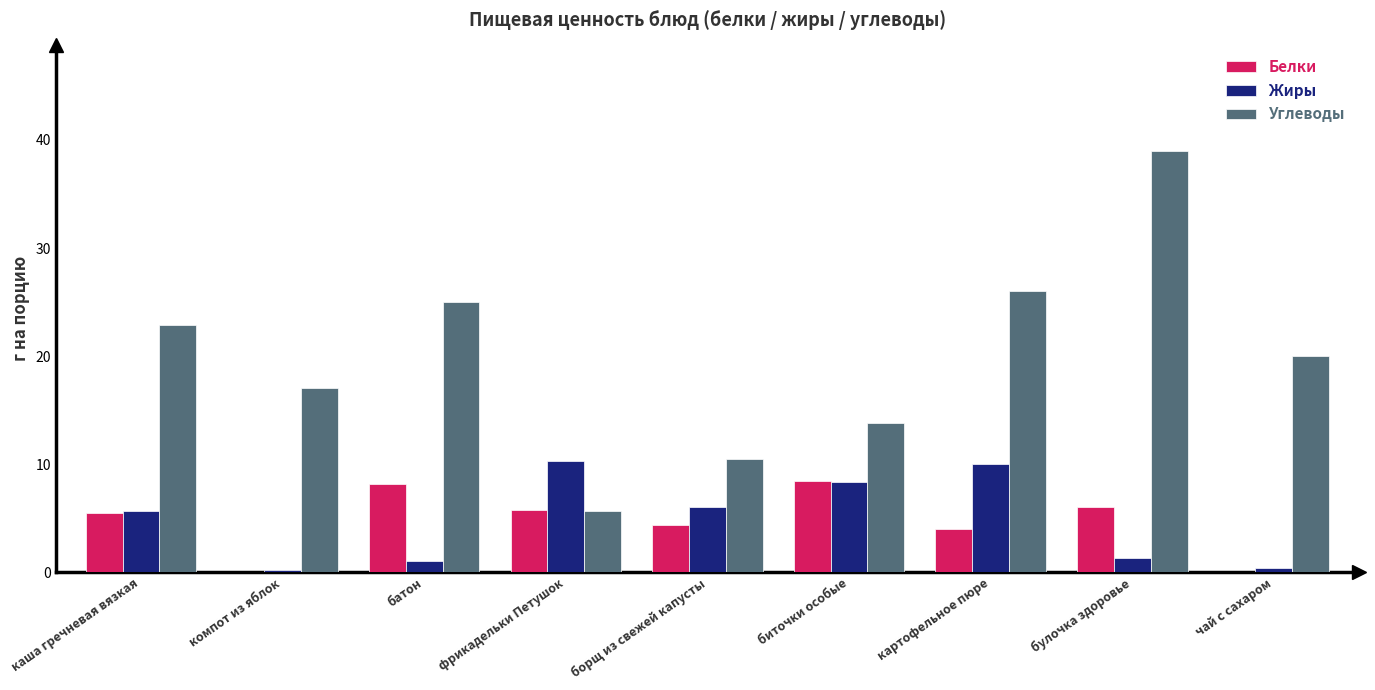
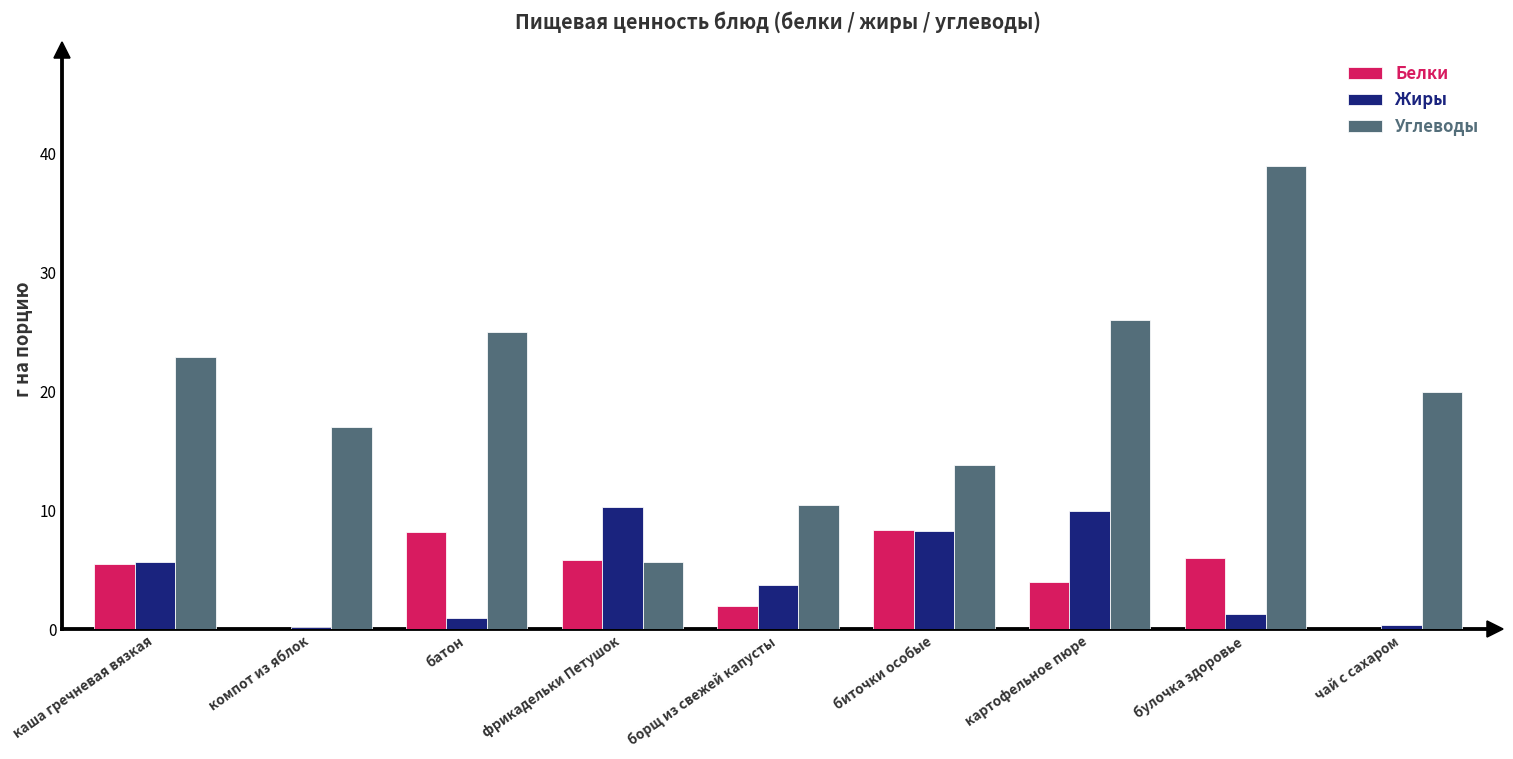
  {
    "Белки": {
      "каша гречневая вязкая": 5.5,
      "компот из яблок": 0.0,
      "батон": 8.2,
      "фрикадельки Петушок": 5.8,
-     "борщ из свежей капусты": 4.4,
+     "борщ из свежей капусты": 2.0,
      "биточки особые": 8.4,
      "картофельное пюре": 4.0,
      "булочка здоровье": 6.0,
      "чай с сахаром": 0.0
    },
    "Жиры": {
      "каша гречневая вязкая": 5.7,
      "батон": 1.0,
      "фрикадельки Петушок": 10.3,
-     "борщ из свежей капусты": 6.0,
+     "борщ из свежей капусты": 3.7,
      "биточки особые": 8.3,
      "картофельное пюре": 10.0,
      "булочка здоровье": 1.3,
      "чай с сахаром": 0.4
    },
    "Углеводы": {
      "каша гречневая вязкая": 22.9,
      "компот из яблок": 17.0,
      "батон": 25.0,
      "фрикадельки Петушок": 5.7,
      "борщ из свежей капусты": 10.5,
      "биточки особые": 13.8,
      "картофельное пюре": 26.0,
      "булочка здоровье": 39.0,
      "чай с сахаром": 20.0
    }
  }
